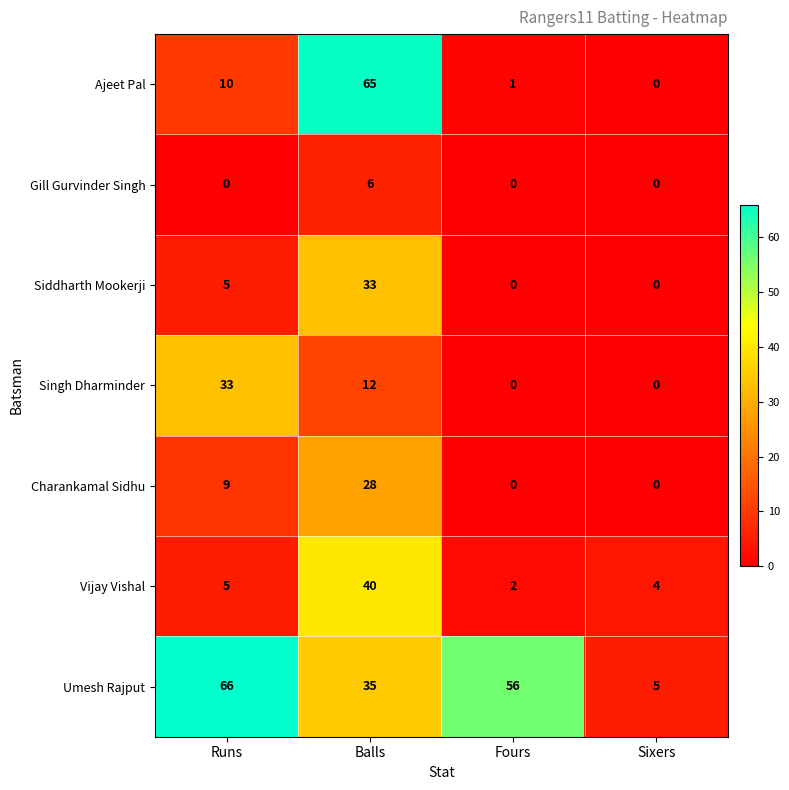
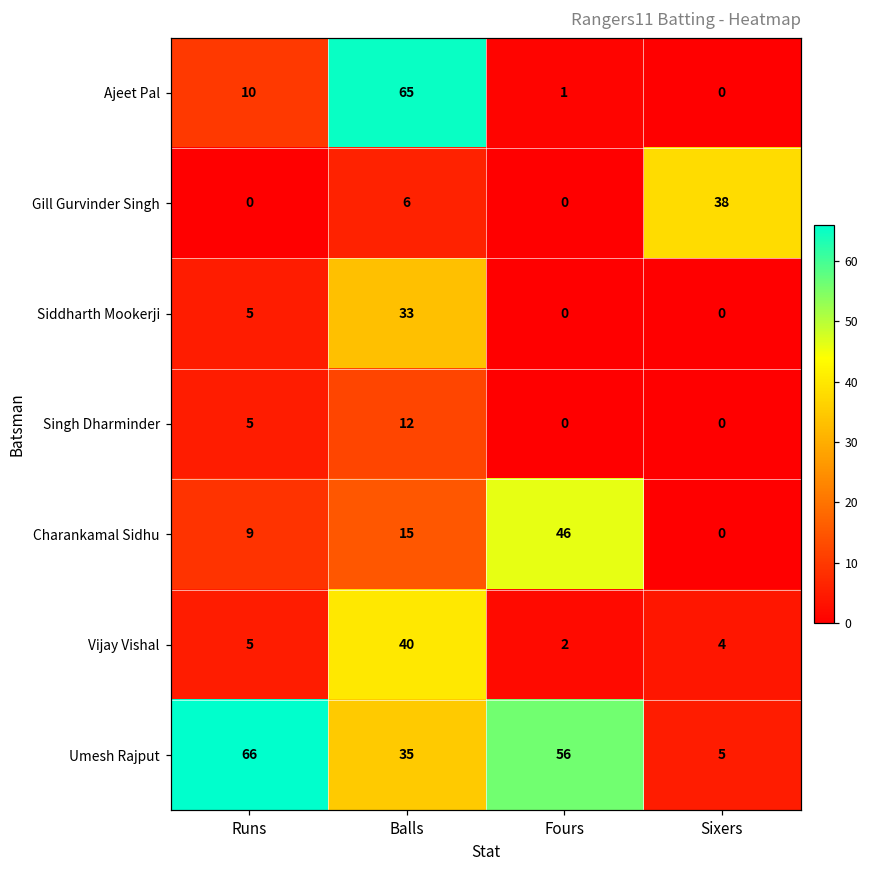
  {
    "Ajeet Pal": {
      "Runs": 10,
      "Balls": 65,
      "Fours": 1,
      "Sixers": 0
    },
    "Gill Gurvinder Singh": {
      "Runs": 0,
      "Balls": 6,
      "Fours": 0,
-     "Sixers": 0
+     "Sixers": 38
    },
    "Siddharth Mookerji": {
      "Runs": 5,
      "Balls": 33,
      "Fours": 0,
      "Sixers": 0
    },
    "Singh Dharminder": {
-     "Runs": 33,
+     "Runs": 5,
      "Balls": 12,
      "Fours": 0,
      "Sixers": 0
    },
    "Charankamal Sidhu": {
      "Runs": 9,
-     "Balls": 28,
-     "Fours": 0,
+     "Balls": 15,
+     "Fours": 46,
      "Sixers": 0
    },
    "Vijay Vishal": {
      "Runs": 5,
      "Balls": 40,
      "Fours": 2,
      "Sixers": 4
    },
    "Umesh Rajput": {
      "Runs": 66,
      "Balls": 35,
      "Fours": 56,
      "Sixers": 5
    }
  }
